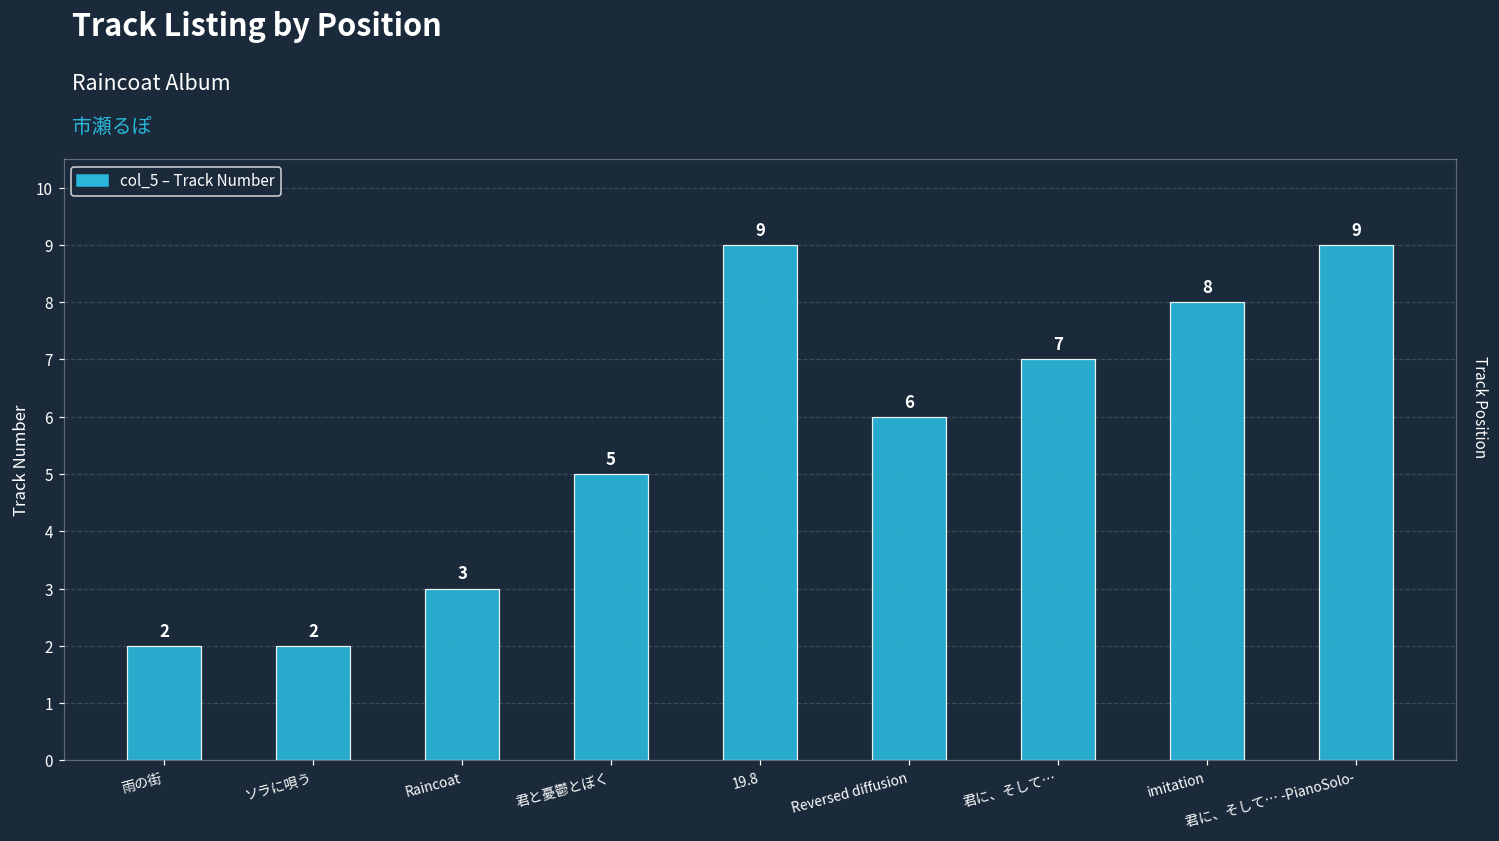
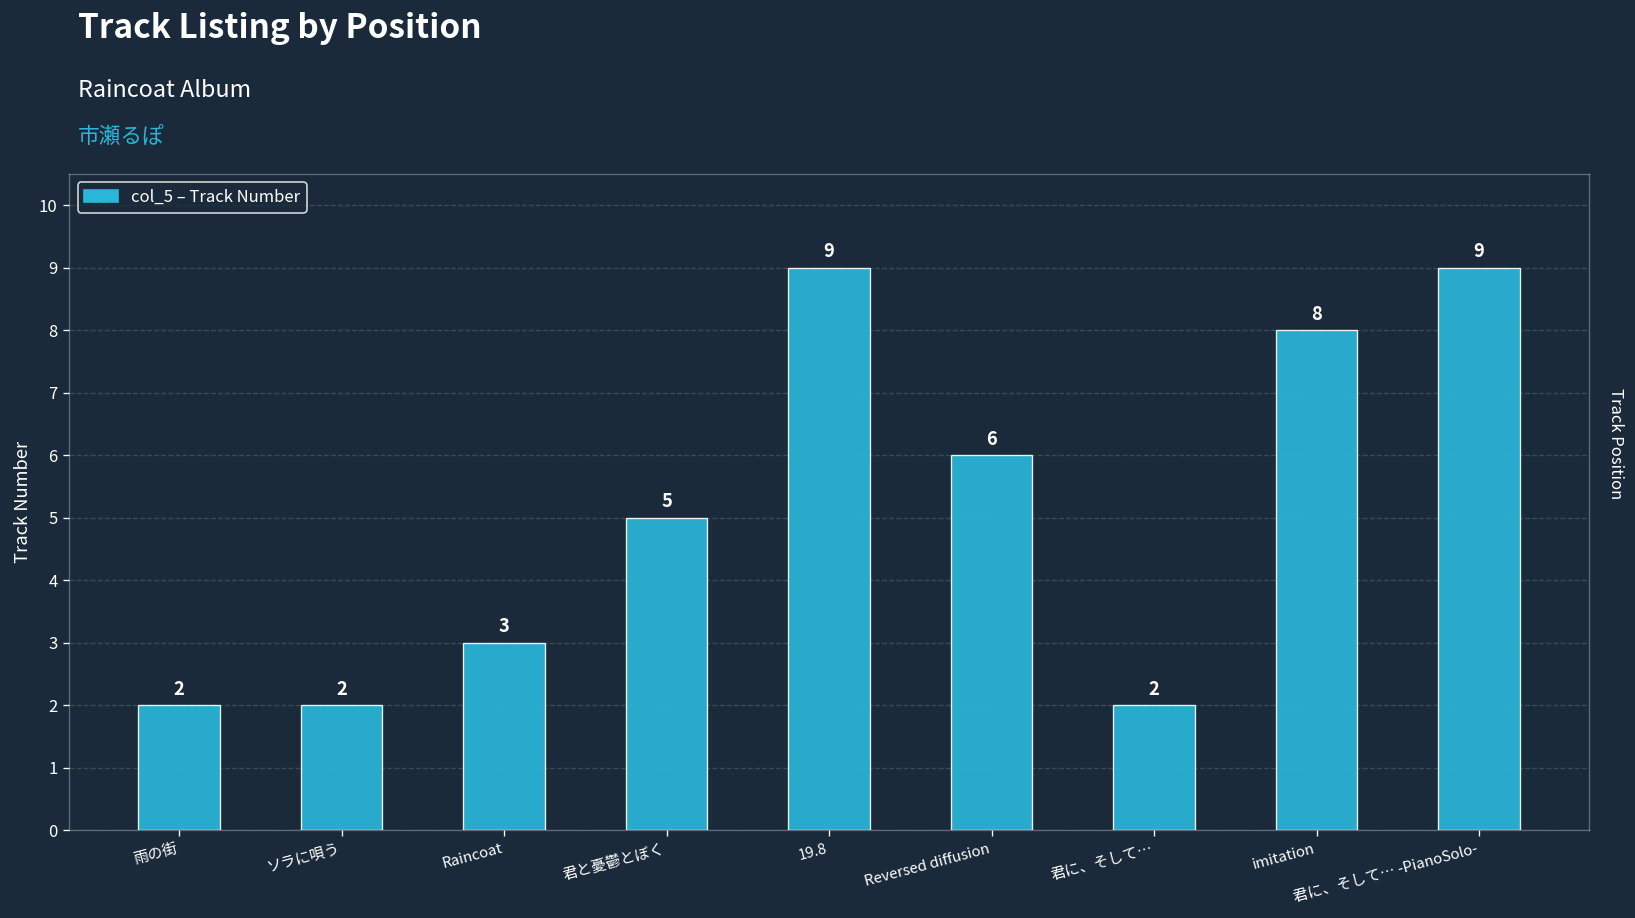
  {
    "雨の街": 2,
    "ソラに唄う": 2,
    "Raincoat": 3,
    "君と憂鬱とぼく": 5,
    "19.8": 9,
    "Reversed diffusion": 6,
-   "君に、そして…": 7,
+   "君に、そして…": 2,
    "imitation": 8,
    "君に、そして… -PianoSolo-": 9
  }
